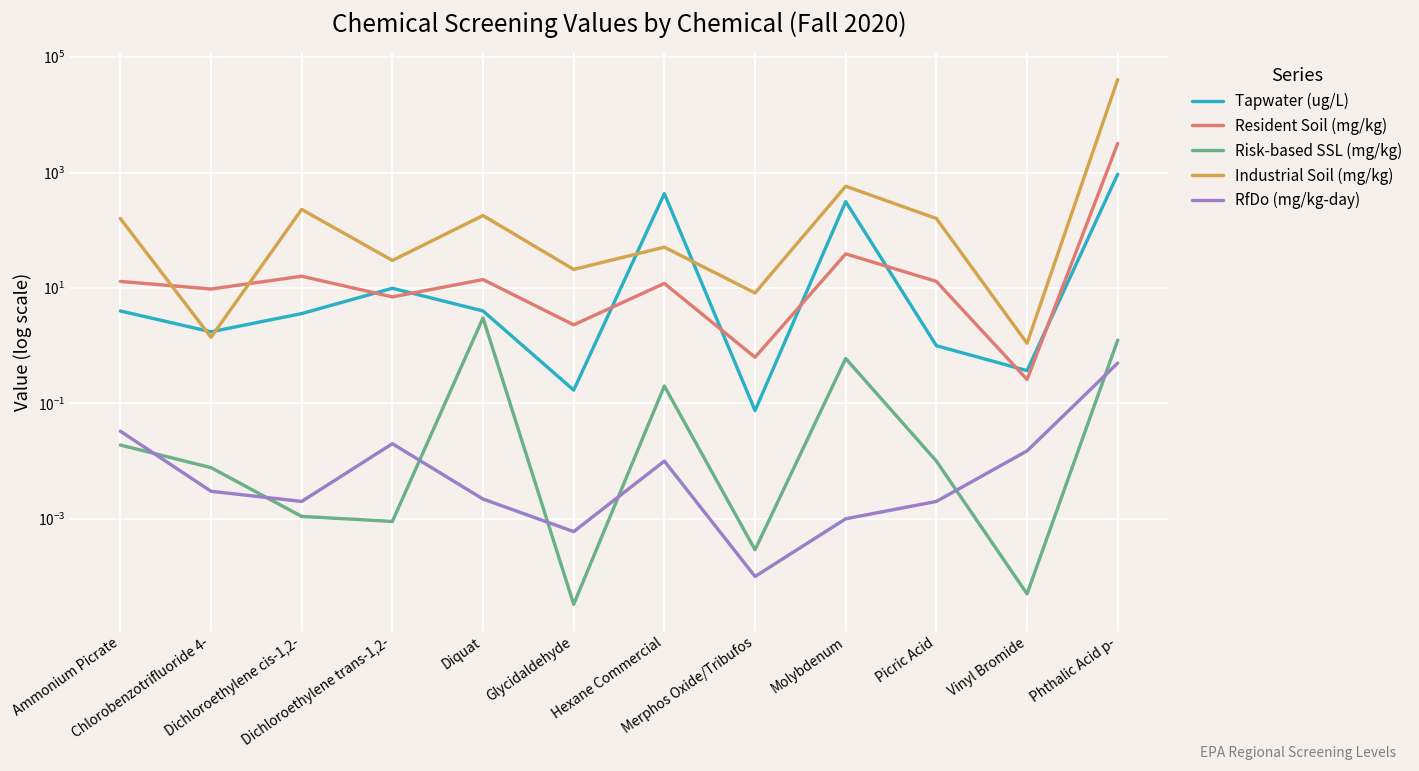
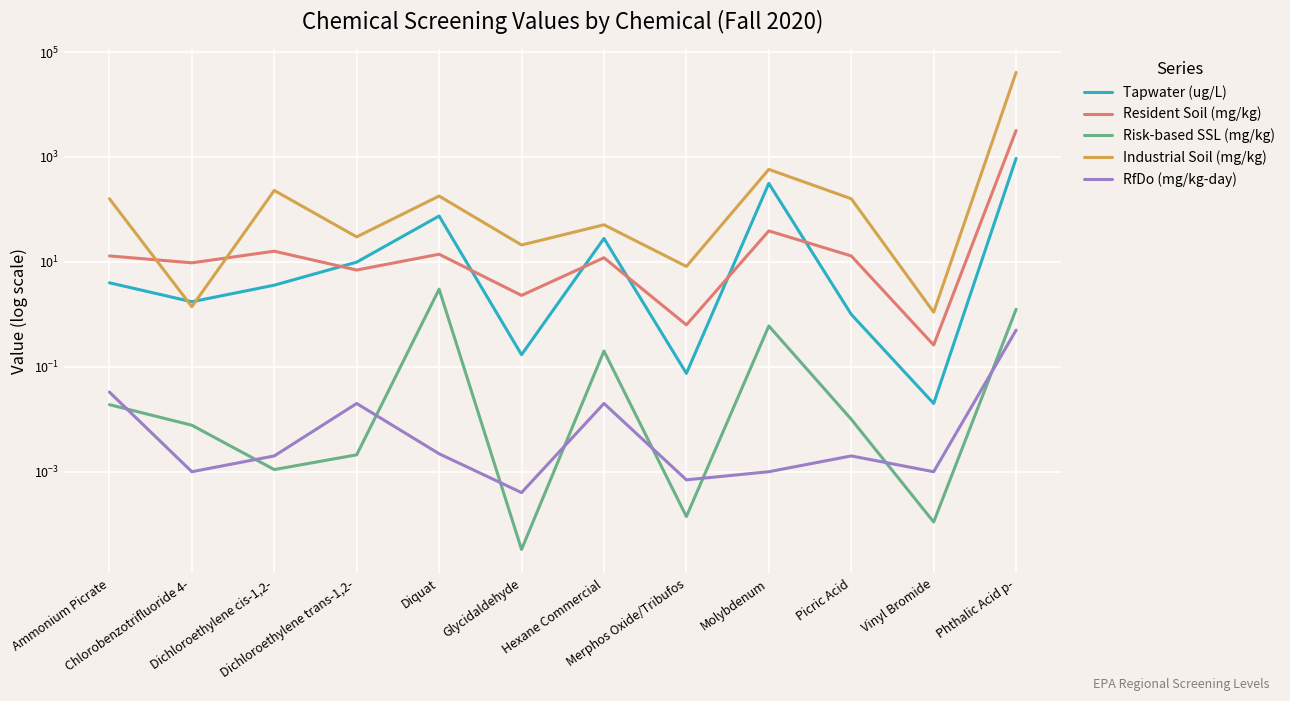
  {
    "Tapwater (ug/L)": {
      "Ammonium Picrate": 4,
      "Chlorobenzotrifluoride 4-": 1.7,
      "Dichloroethylene cis-1,2-": 4,
      "Dichloroethylene trans-1,2-": 10,
-     "Diquat": 4,
+     "Diquat": 80,
      "Glycidaldehyde": 0.17,
-     "Hexane Commercial": 400,
+     "Hexane Commercial": 30,
      "Merphos Oxide/Tribufos": 0.08,
      "Molybdenum": 300,
      "Picric Acid": 1.0,
-     "Vinyl Bromide": 0.4,
+     "Vinyl Bromide": 0.02,
      "Phthalic Acid p-": 900
    },
    "Risk-based SSL (mg/kg)": {
      "Ammonium Picrate": 0.019,
      "Chlorobenzotrifluoride 4-": 0.008,
      "Dichloroethylene cis-1,2-": 0.0011,
-     "Dichloroethylene trans-1,2-": 0.0009,
+     "Dichloroethylene trans-1,2-": 0.0021,
      "Diquat": 3,
      "Glycidaldehyde": 0.00003,
      "Hexane Commercial": 0.20,
-     "Merphos Oxide/Tribufos": 0.0003,
+     "Merphos Oxide/Tribufos": 0.00014,
      "Molybdenum": 0.6,
      "Picric Acid": 0.010,
-     "Vinyl Bromide": 0.00005,
+     "Vinyl Bromide": 0.00011,
      "Phthalic Acid p-": 1.3
    },
    "RfDo (mg/kg-day)": {
      "Ammonium Picrate": 0.03,
-     "Chlorobenzotrifluoride 4-": 0.003,
+     "Chlorobenzotrifluoride 4-": 0.001,
      "Dichloroethylene cis-1,2-": 0.0020,
      "Dichloroethylene trans-1,2-": 0.020,
      "Diquat": 0.0022,
-     "Glycidaldehyde": 0.0006,
-     "Hexane Commercial": 0.01,
-     "Merphos Oxide/Tribufos": 0.0001,
+     "Glycidaldehyde": 0.0004,
+     "Hexane Commercial": 0.02,
+     "Merphos Oxide/Tribufos": 0.0007,
      "Molybdenum": 0.0010,
      "Picric Acid": 0.0020,
-     "Vinyl Bromide": 0.015,
+     "Vinyl Bromide": 0.001,
      "Phthalic Acid p-": 0.5
    }
  }
